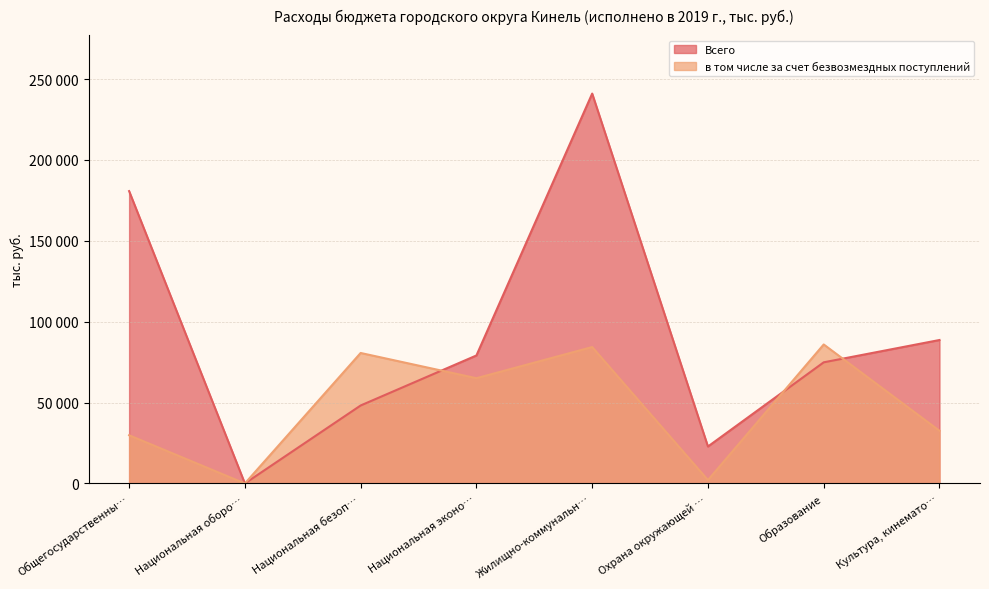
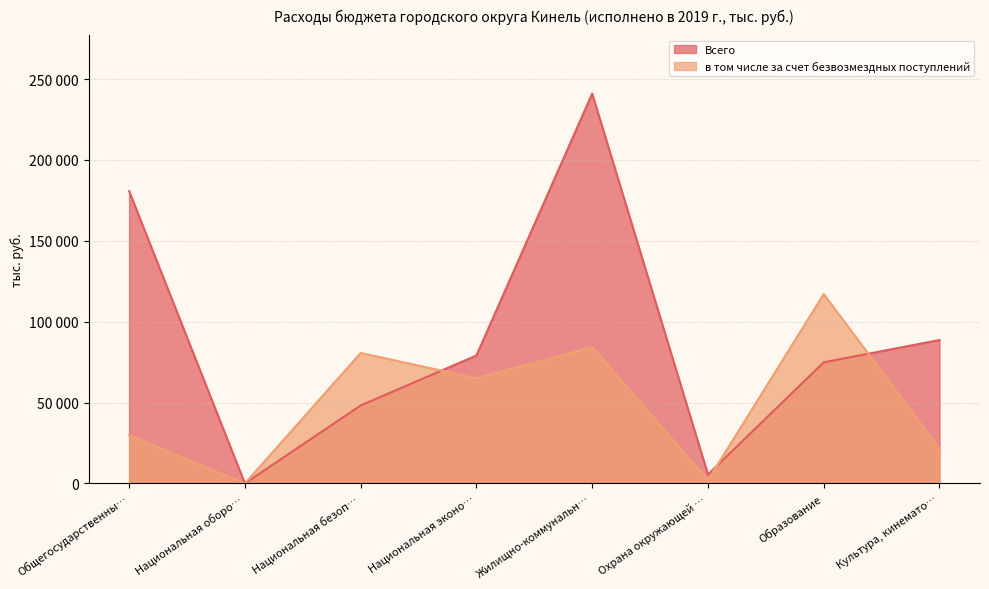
  {
    "Всего": {
      "Общегосударственны…": 181000,
      "Национальная безоп…": 48000,
      "Национальная эконо…": 79000,
      "Жилищно-коммунальн…": 241000,
-     "Охрана окружающей …": 23000,
+     "Охрана окружающей …": 6000,
      "Образование": 75000,
      "Культура, кинемато…": 89000
    },
    "в том числе за счет безвозмездных поступлений": {
      "Общегосударственны…": 30000,
      "Национальная безоп…": 81000,
      "Национальная эконо…": 65000,
      "Жилищно-коммунальн…": 84000,
      "Охрана окружающей …": 2000,
-     "Образование": 86000,
-     "Культура, кинемато…": 33000
+     "Образование": 117000,
+     "Культура, кинемато…": 21000
    }
  }
